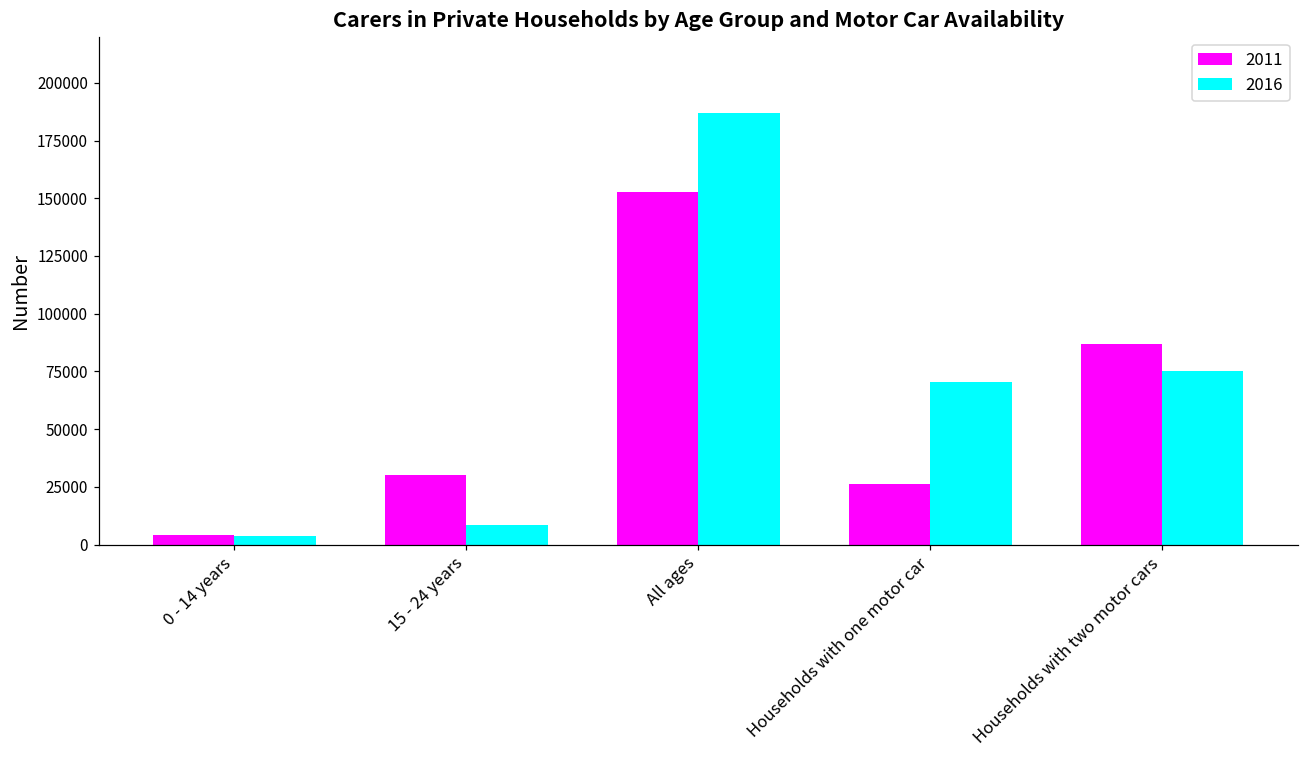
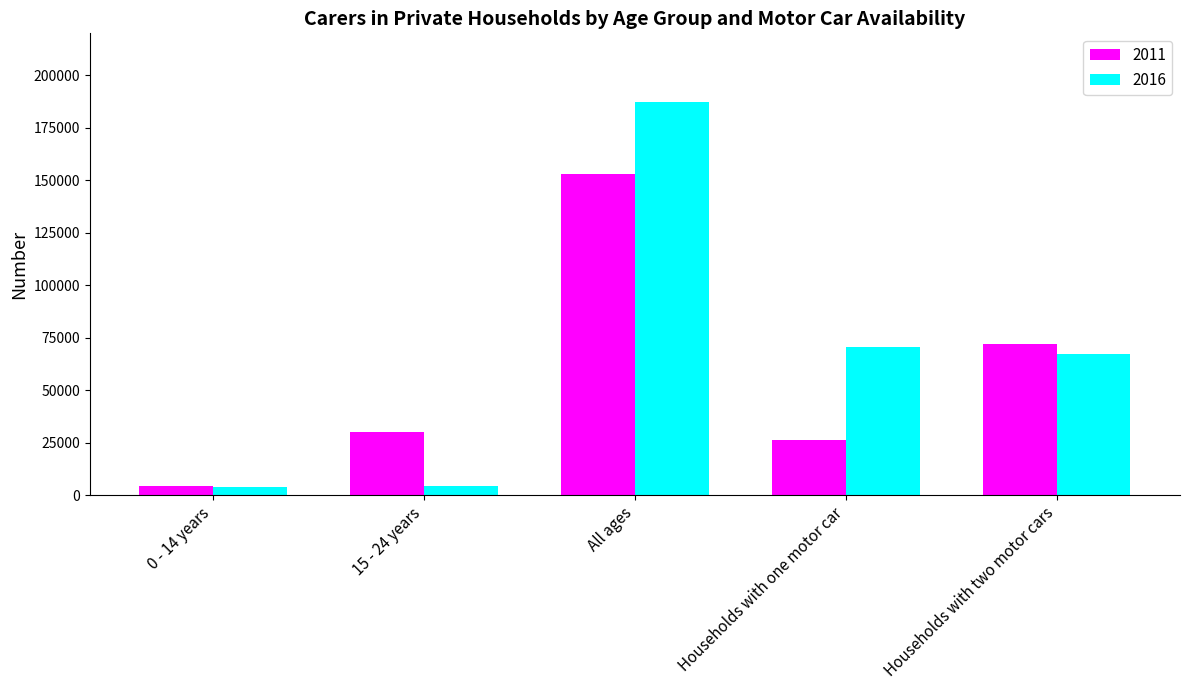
  {
    "2011": {
      "0 - 14 years": 4000,
      "15 - 24 years": 30000,
      "All ages": 153000,
      "Households with one motor car": 26000,
-     "Households with two motor cars": 87000
+     "Households with two motor cars": 72000
    },
    "2016": {
      "0 - 14 years": 4000,
-     "15 - 24 years": 9000,
+     "15 - 24 years": 4000,
      "All ages": 187000,
      "Households with one motor car": 70000,
-     "Households with two motor cars": 75000
+     "Households with two motor cars": 67000
    }
  }
